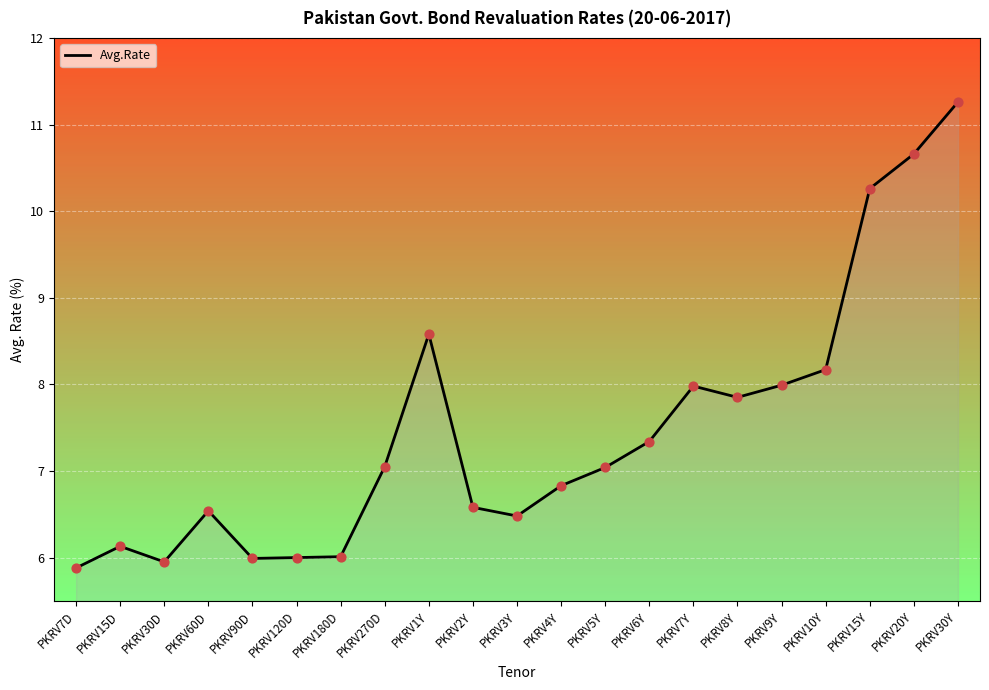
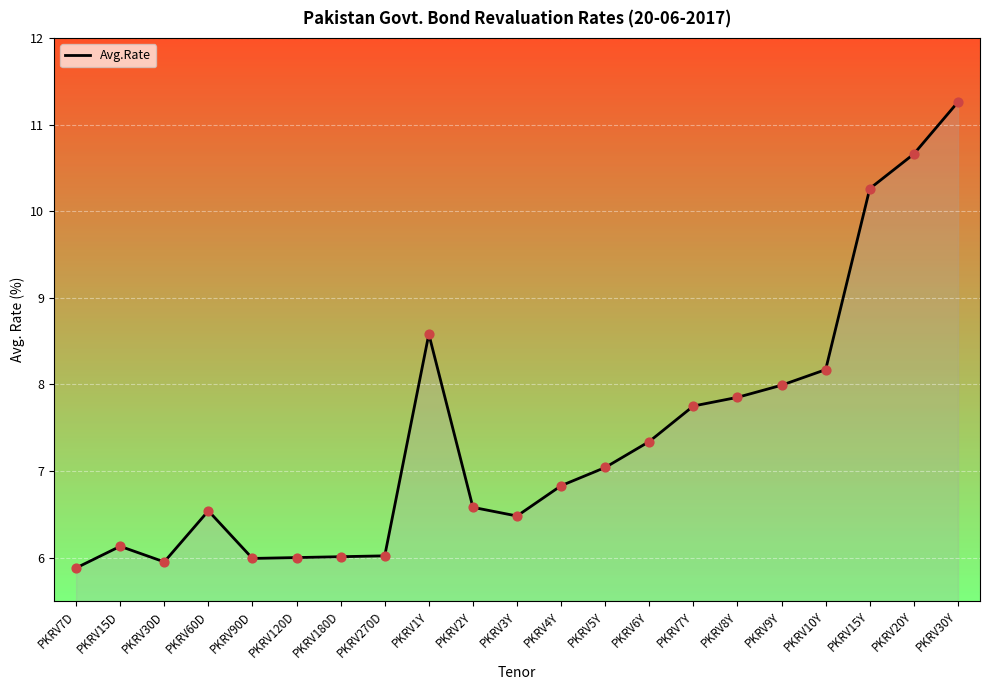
  {
    "PKRV7D": 5.9,
    "PKRV15D": 6.1,
    "PKRV30D": 6.0,
    "PKRV60D": 6.5,
    "PKRV90D": 6.0,
    "PKRV120D": 6.0,
    "PKRV180D": 6.0,
-   "PKRV270D": 7.1,
+   "PKRV270D": 6.0,
    "PKRV1Y": 8.6,
    "PKRV2Y": 6.6,
    "PKRV3Y": 6.5,
    "PKRV4Y": 6.8,
    "PKRV5Y": 7.0,
    "PKRV6Y": 7.3,
-   "PKRV7Y": 8.0,
+   "PKRV7Y": 7.8,
    "PKRV8Y": 7.9,
    "PKRV9Y": 8.0,
    "PKRV10Y": 8.2,
    "PKRV15Y": 10.3,
    "PKRV20Y": 10.7,
    "PKRV30Y": 11.3
  }
